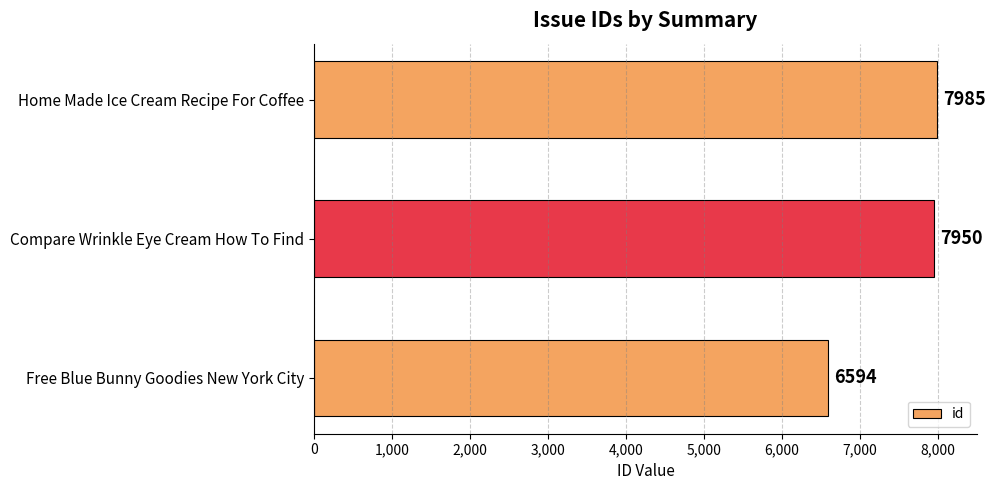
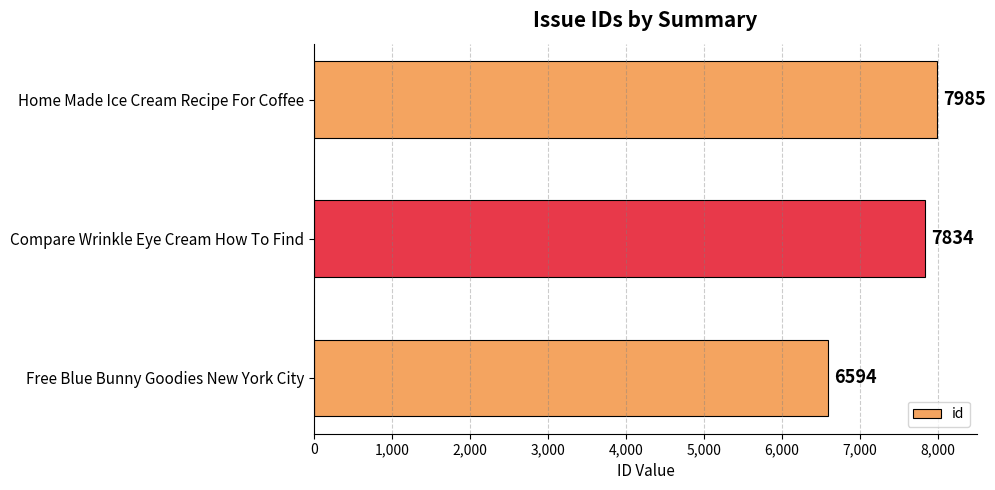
  {
    "Home Made Ice Cream Recipe For Coffee": 7985,
-   "Compare Wrinkle Eye Cream How To Find": 7950,
+   "Compare Wrinkle Eye Cream How To Find": 7834,
    "Free Blue Bunny Goodies New York City": 6594
  }
